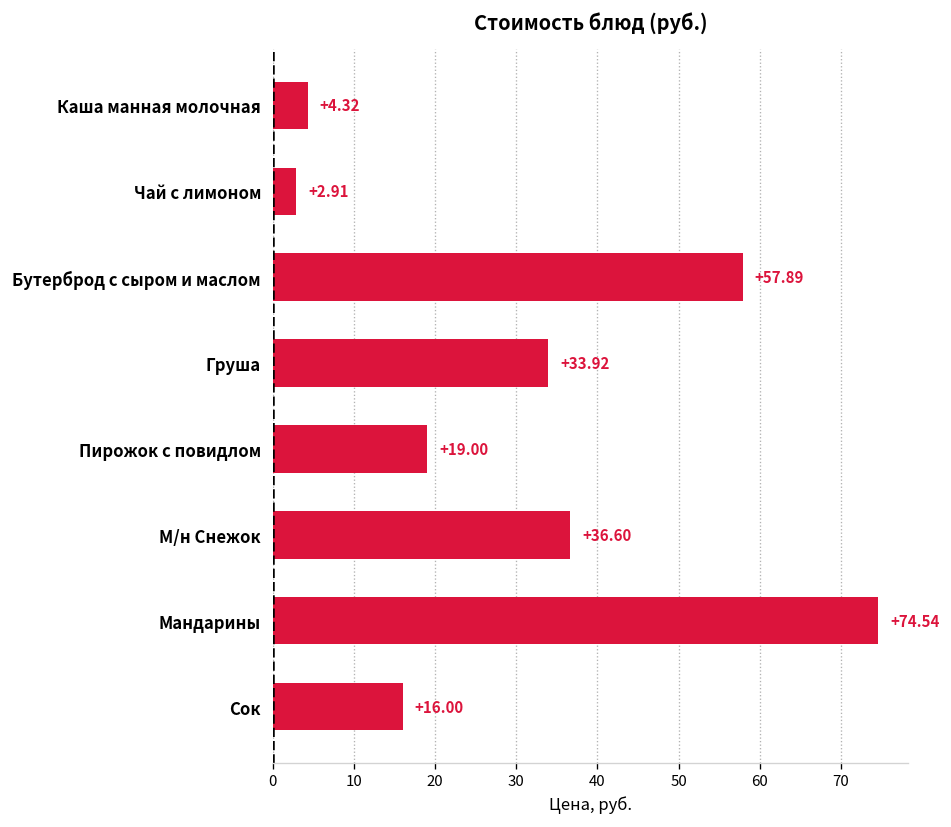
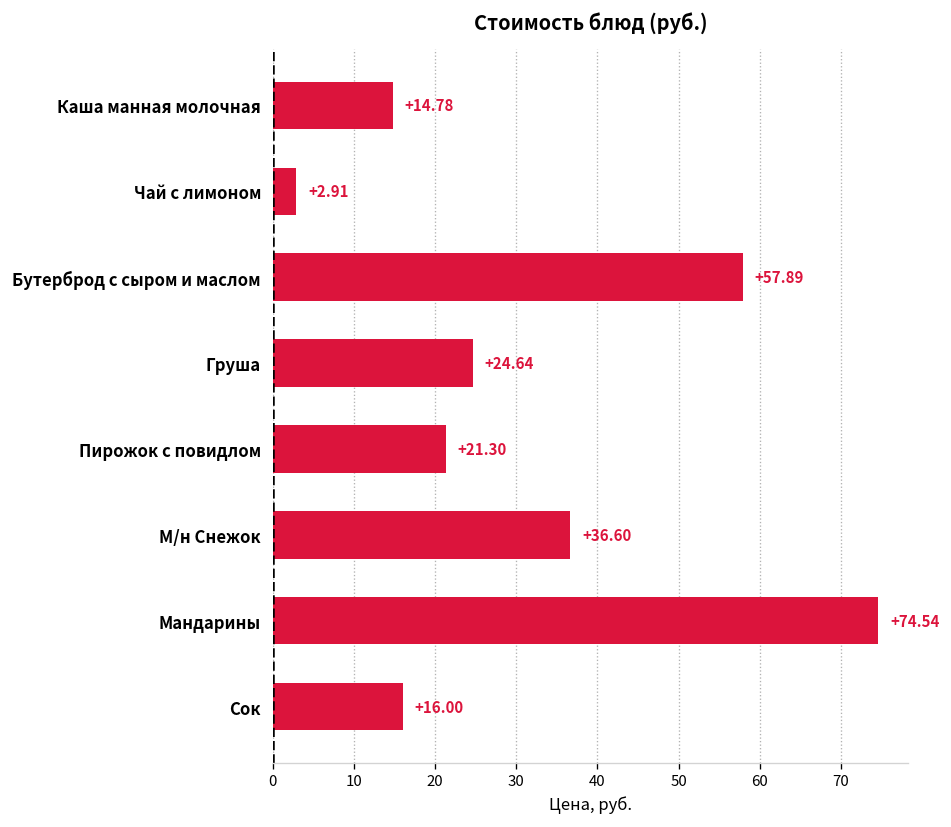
  {
-   "Каша манная молочная": "+4.32",
+   "Каша манная молочная": "+14.78",
    "Чай с лимоном": "+2.91",
    "Бутерброд с сыром и маслом": "+57.89",
-   "Груша": "+33.92",
-   "Пирожок с повидлом": "+19.00",
+   "Груша": "+24.64",
+   "Пирожок с повидлом": "+21.30",
    "М/н Снежок": "+36.60",
    "Мандарины": "+74.54",
    "Сок": "+16.00"
  }
